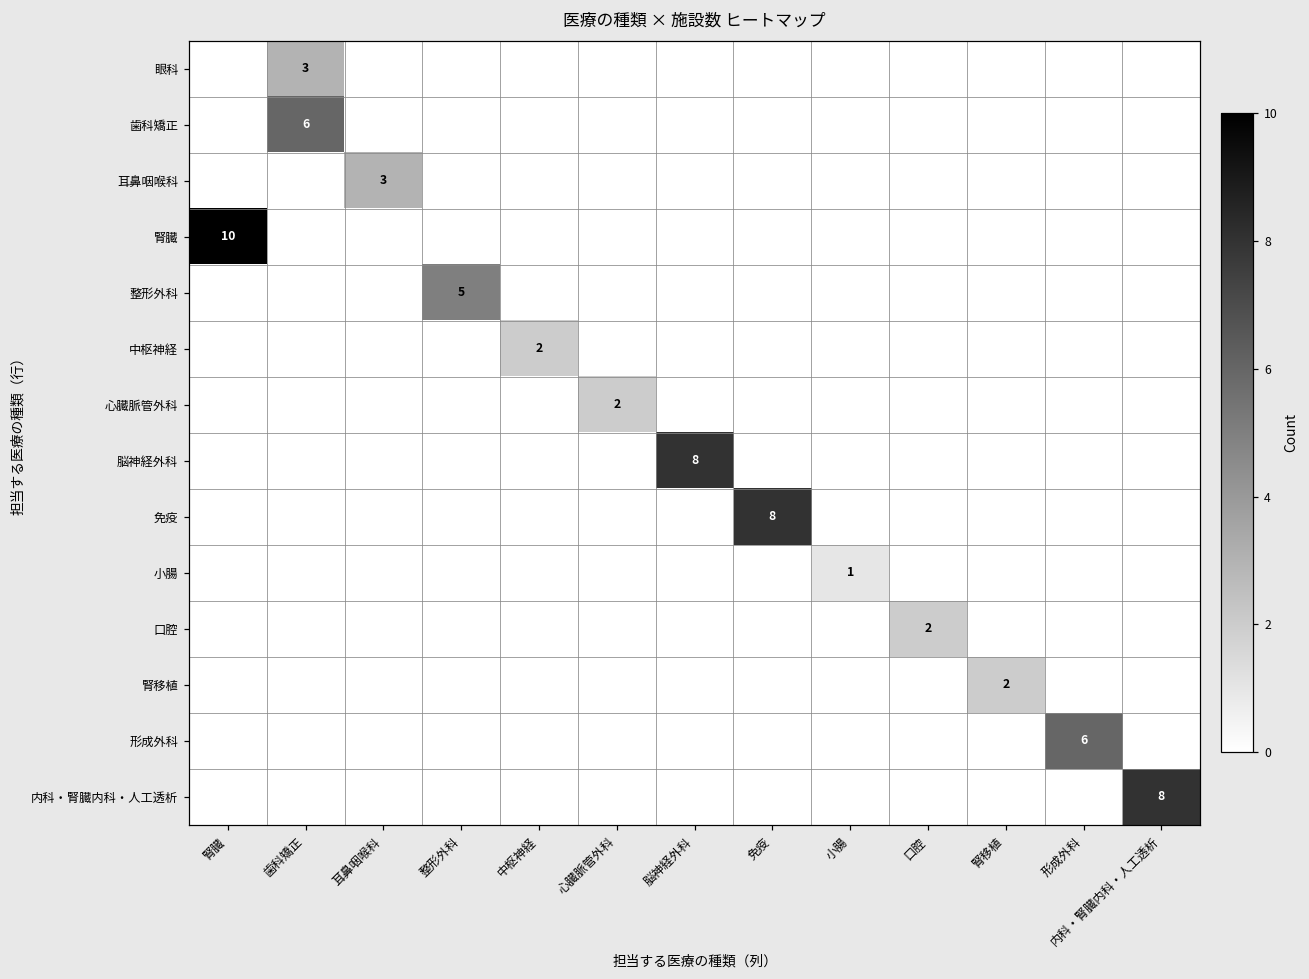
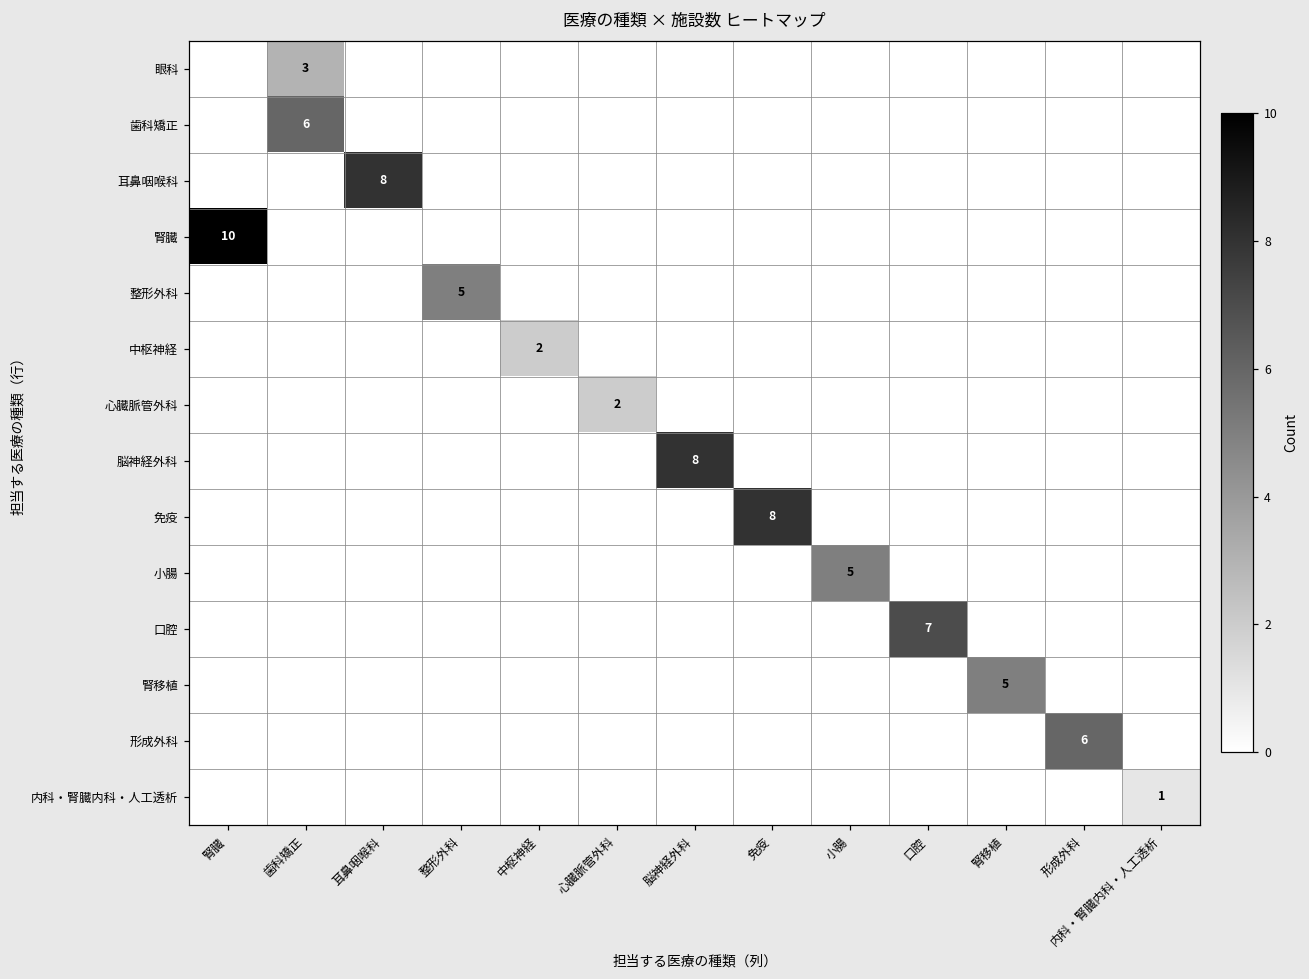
  {
    "眼科": {
      "歯科矯正": 3
    },
    "歯科矯正": {
      "歯科矯正": 6
    },
    "耳鼻咽喉科": {
-     "耳鼻咽喉科": 3
+     "耳鼻咽喉科": 8
    },
    "腎臓": {
      "腎臓": 10
    },
    "整形外科": {
      "整形外科": 5
    },
    "中枢神経": {
      "中枢神経": 2
    },
    "心臓脈管外科": {
      "心臓脈管外科": 2
    },
    "脳神経外科": {
      "脳神経外科": 8
    },
    "免疫": {
      "免疫": 8
    },
    "小腸": {
-     "小腸": 1
+     "小腸": 5
    },
    "口腔": {
-     "口腔": 2
+     "口腔": 7
    },
    "腎移植": {
-     "腎移植": 2
+     "腎移植": 5
    },
    "形成外科": {
      "形成外科": 6
    },
    "内科・腎臓内科・人工透析": {
-     "内科・腎臓内科・人工透析": 8
+     "内科・腎臓内科・人工透析": 1
    }
  }
